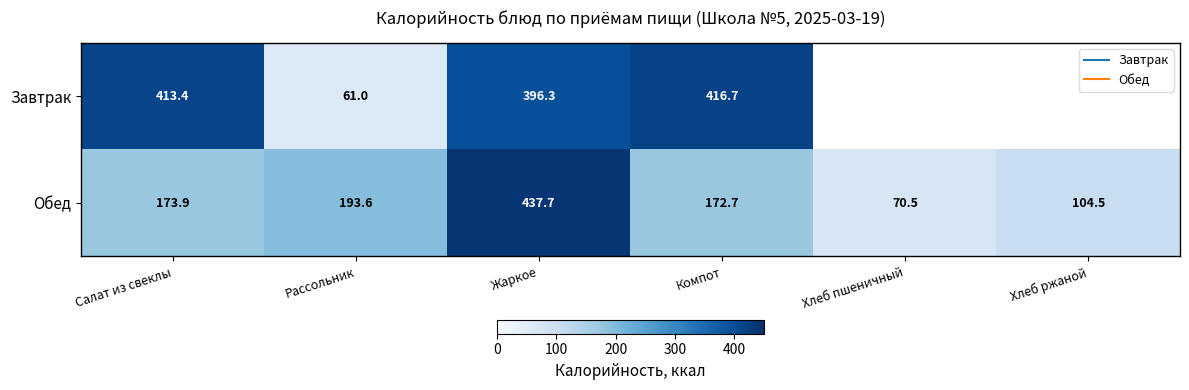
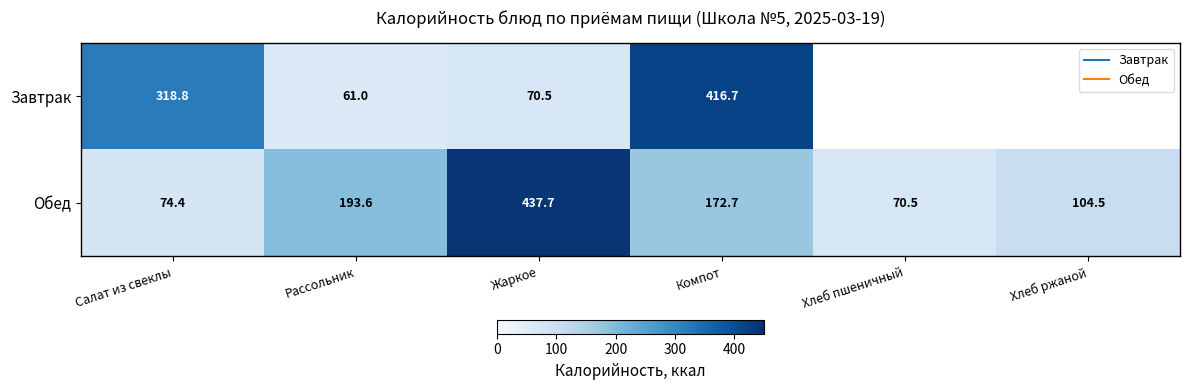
  {
    "Завтрак": {
-     "Салат из свеклы": 413.4,
+     "Салат из свеклы": 318.8,
      "Рассольник": 61.0,
-     "Жаркое": 396.3,
+     "Жаркое": 70.5,
      "Компот": 416.7
    },
    "Обед": {
-     "Салат из свеклы": 173.9,
+     "Салат из свеклы": 74.4,
      "Рассольник": 193.6,
      "Жаркое": 437.7,
      "Компот": 172.7,
      "Хлеб пшеничный": 70.5,
      "Хлеб ржаной": 104.5
    }
  }
